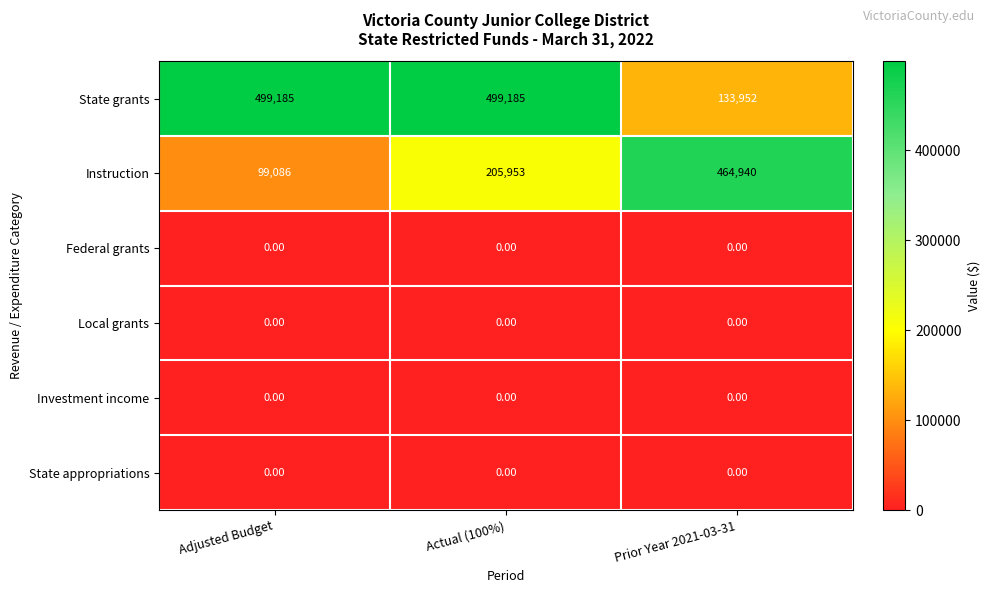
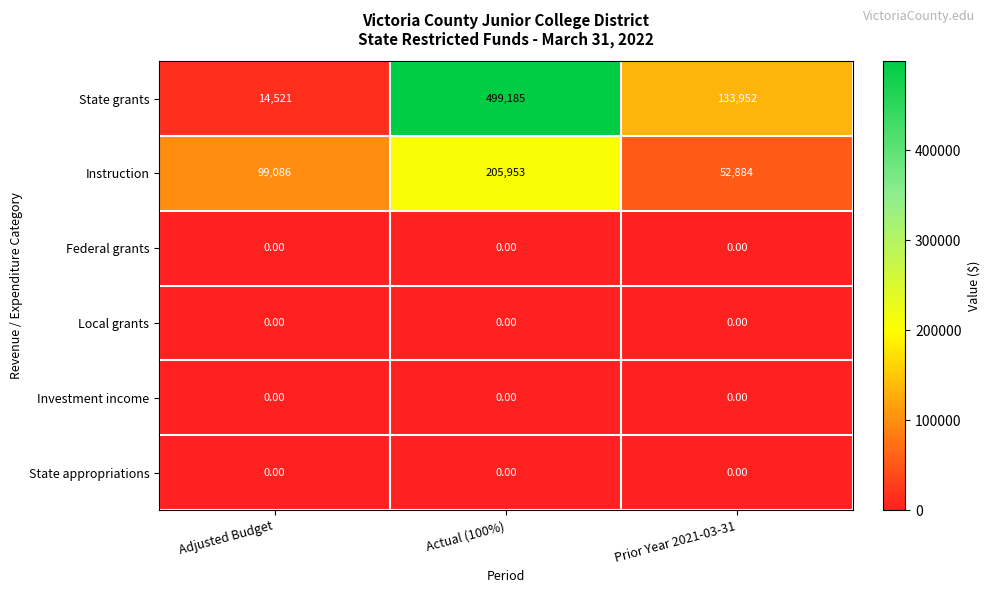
  {
    "State grants": {
-     "Adjusted Budget": "499,185",
+     "Adjusted Budget": "14,521",
      "Actual (100%)": "499,185",
      "Prior Year 2021-03-31": "133,952"
    },
    "Instruction": {
      "Adjusted Budget": "99,086",
      "Actual (100%)": "205,953",
-     "Prior Year 2021-03-31": "464,940"
+     "Prior Year 2021-03-31": "52,884"
    },
    "Federal grants": {
      "Adjusted Budget": "0.00",
      "Actual (100%)": "0.00",
      "Prior Year 2021-03-31": "0.00"
    },
    "Local grants": {
      "Adjusted Budget": "0.00",
      "Actual (100%)": "0.00",
      "Prior Year 2021-03-31": "0.00"
    },
    "Investment income": {
      "Adjusted Budget": "0.00",
      "Actual (100%)": "0.00",
      "Prior Year 2021-03-31": "0.00"
    },
    "State appropriations": {
      "Adjusted Budget": "0.00",
      "Actual (100%)": "0.00",
      "Prior Year 2021-03-31": "0.00"
    }
  }
